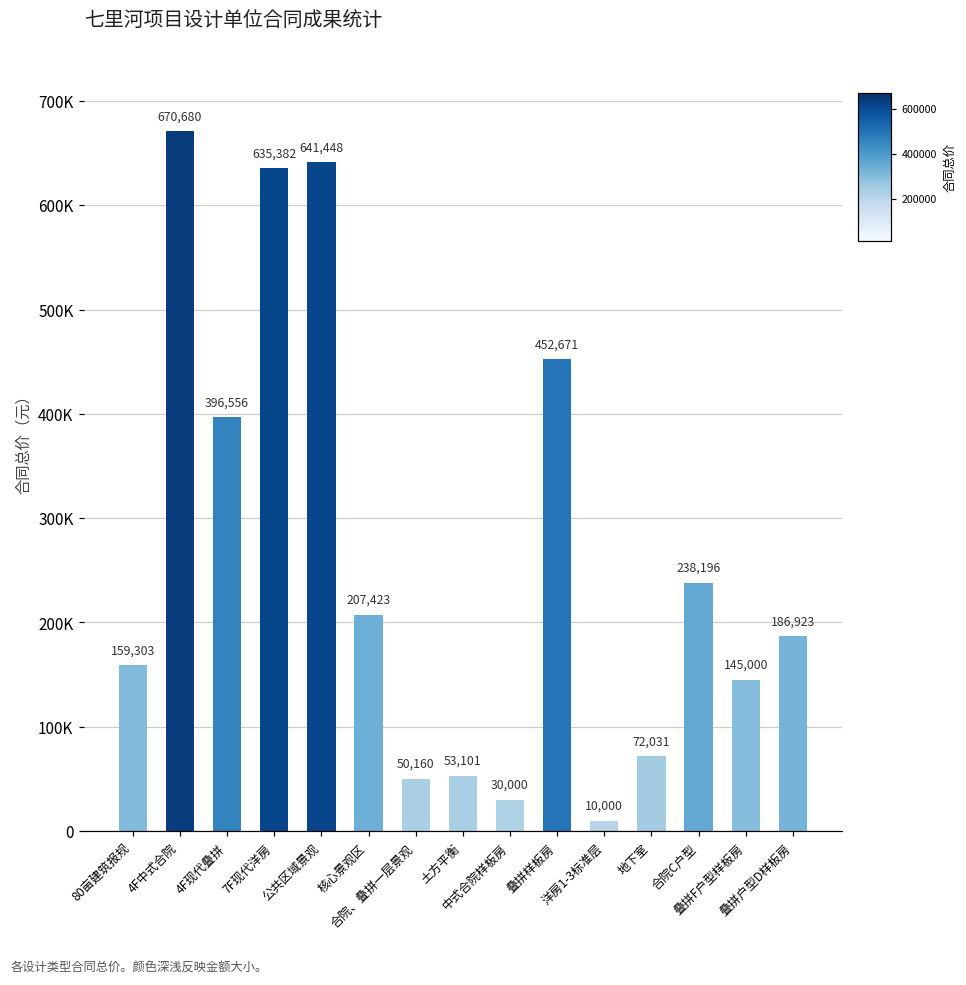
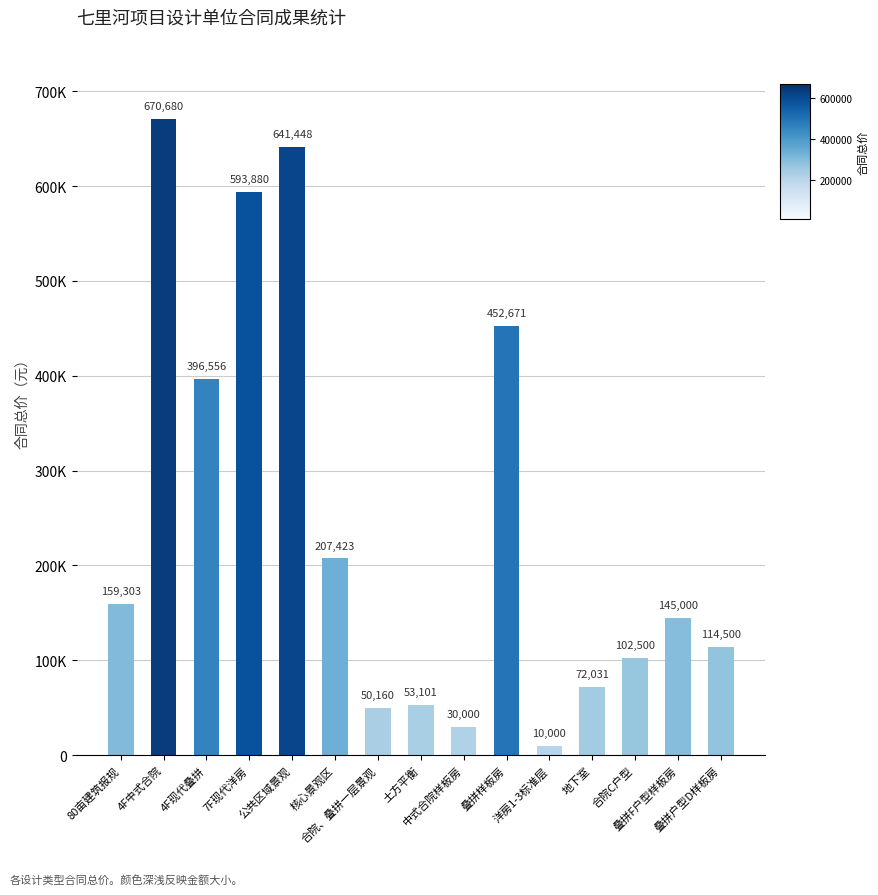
  {
    "80亩建筑报规": "159,303",
    "4F中式合院": "670,680",
    "4F现代叠拼": "396,556",
-   "7F现代洋房": "635,382",
+   "7F现代洋房": "593,880",
    "公共区域景观": "641,448",
    "核心景观区": "207,423",
    "合院、叠拼一层景观": "50,160",
    "土方平衡": "53,101",
    "中式合院样板房": "30,000",
    "叠拼样板房": "452,671",
    "洋房1-3标准层": "10,000",
    "地下室": "72,031",
-   "合院C户型": "238,196",
+   "合院C户型": "102,500",
    "叠拼F户型样板房": "145,000",
-   "叠拼户型D样板房": "186,923"
+   "叠拼户型D样板房": "114,500"
  }
